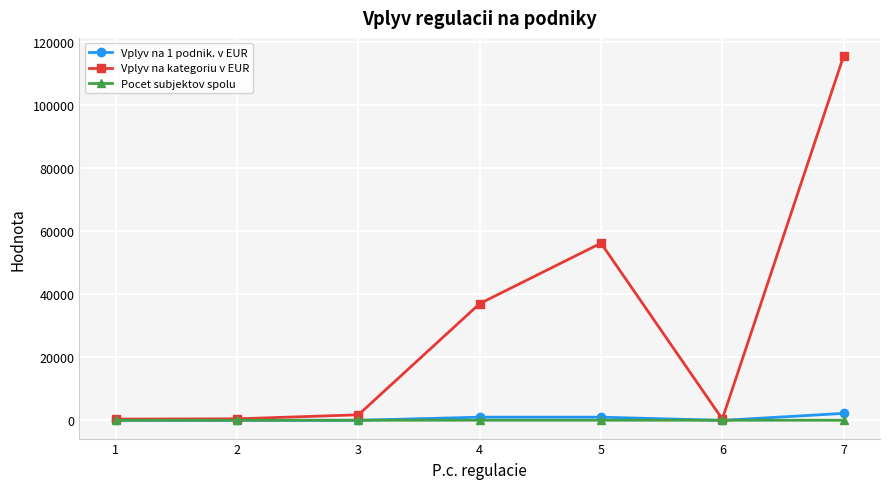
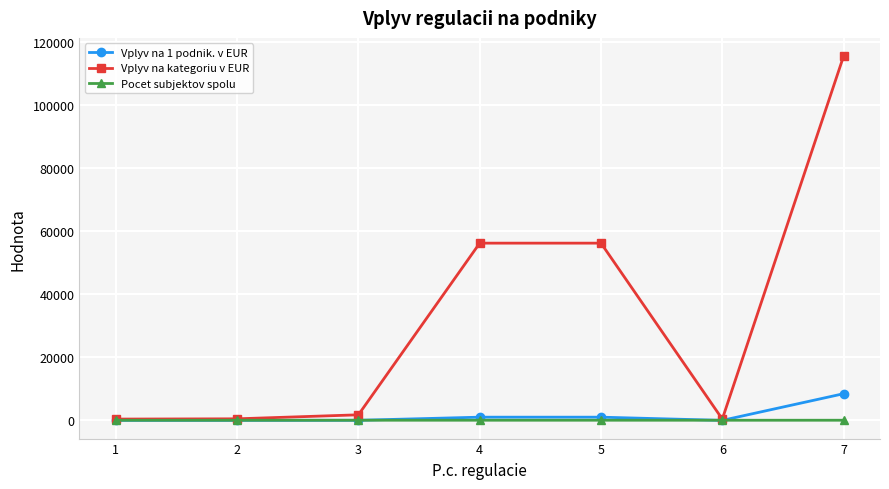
  {
    "Vplyv na 1 podnik. v EUR": {
      "4": 1000,
      "5": 1000,
-     "7": 2000
+     "7": 8000
    },
    "Vplyv na kategoriu v EUR": {
      "3": 2000,
-     "4": 37000,
+     "4": 56000,
      "5": 56000,
      "7": 116000
    },
    "Pocet subjektov spolu": {
      "4": 0,
      "5": 0,
      "7": 0
    }
  }
